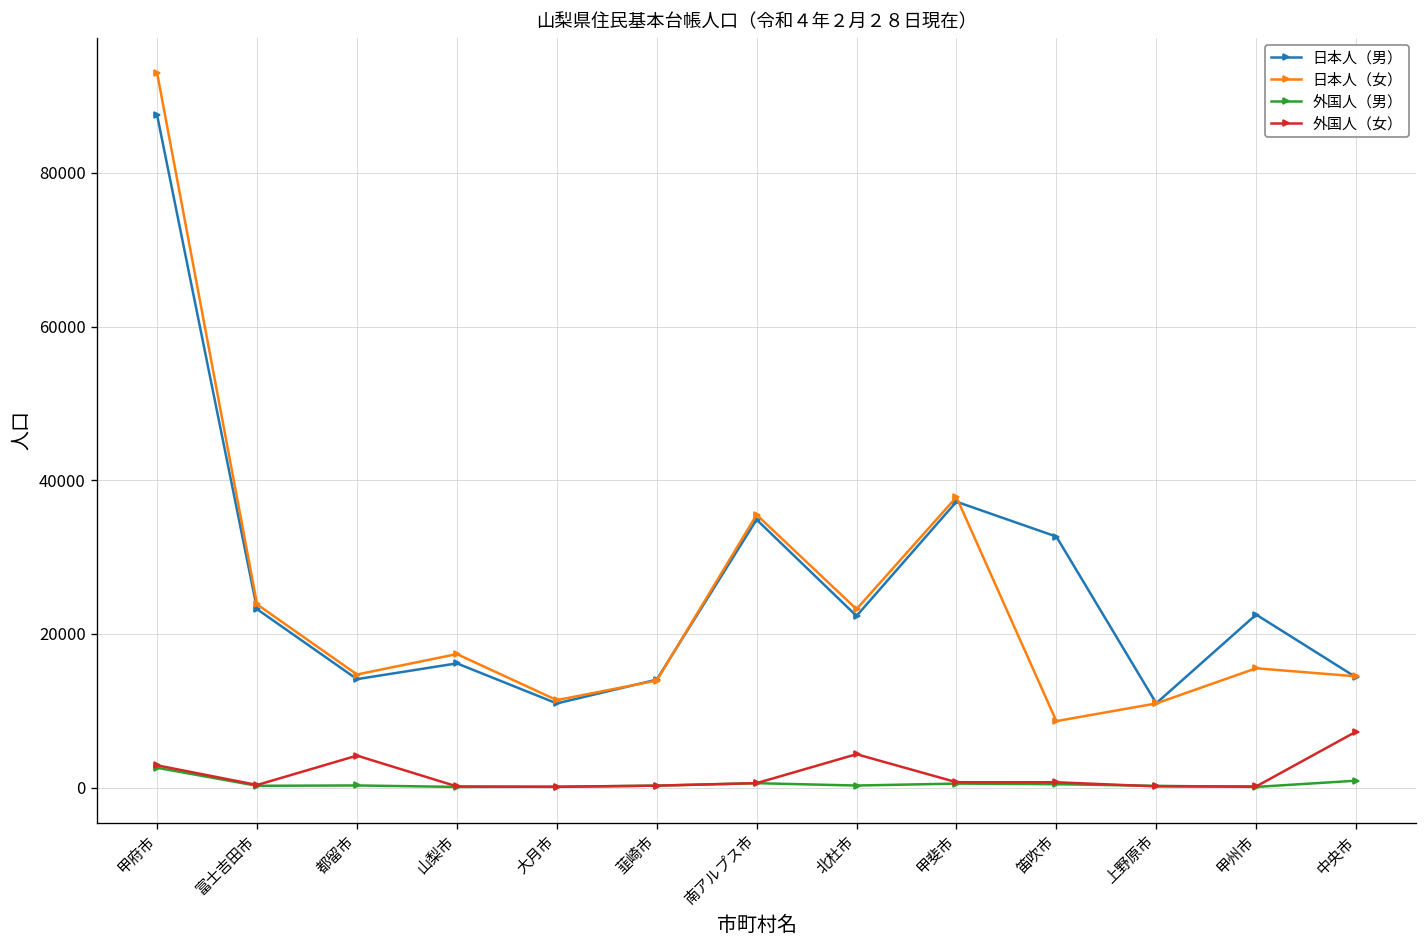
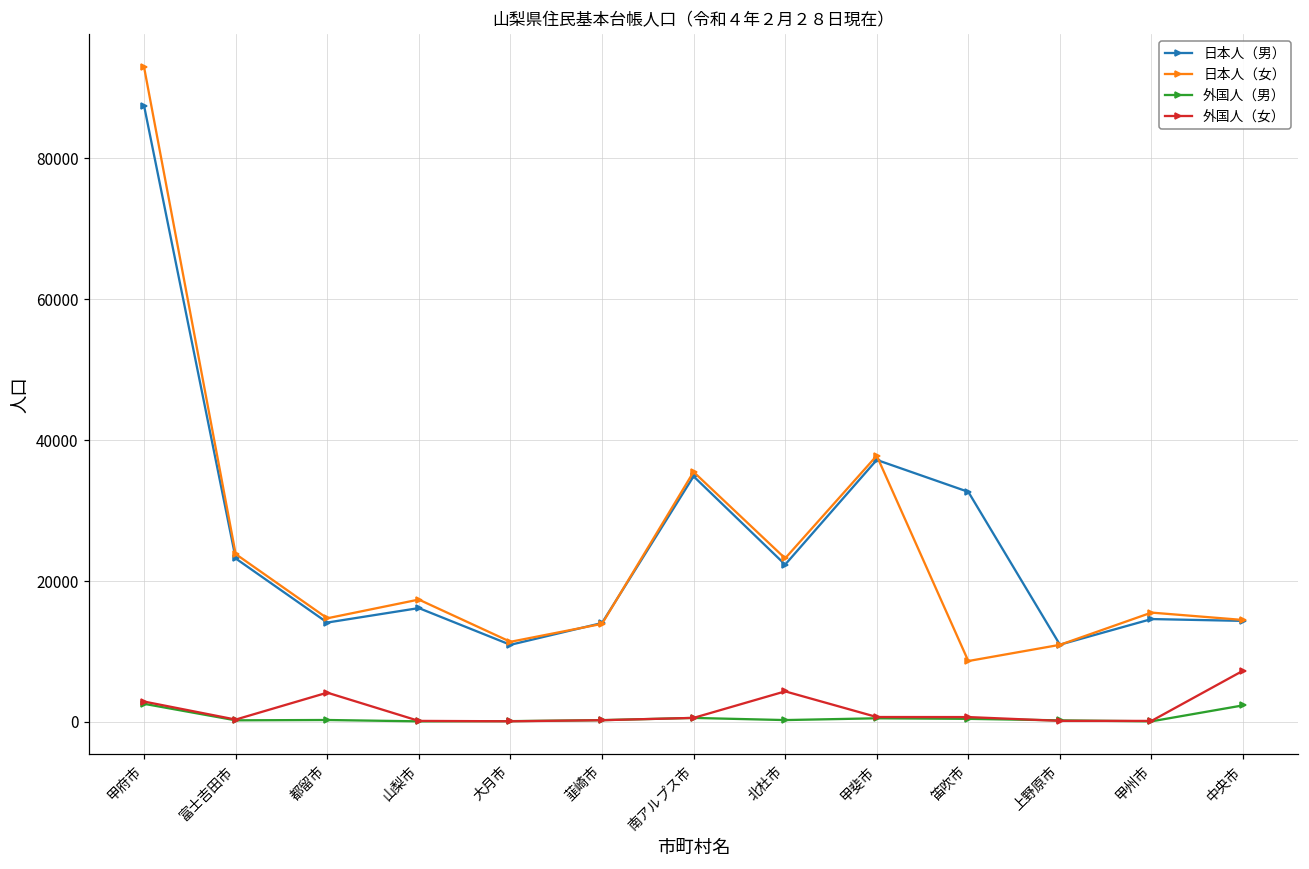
  {
    "日本人（男）": {
      "甲府市": 87000,
      "富士吉田市": 23000,
      "都留市": 14000,
      "山梨市": 16000,
      "大月市": 11000,
      "南アルプス市": 35000,
      "北杜市": 22000,
      "甲斐市": 37000,
      "笛吹市": 33000,
-     "甲州市": 23000
+     "甲州市": 15000
    },
    "日本人（女）": {
      "甲府市": 93000,
      "富士吉田市": 24000,
      "都留市": 15000,
      "山梨市": 17000,
      "大月市": 11000,
      "南アルプス市": 35000,
      "北杜市": 23000,
      "甲斐市": 38000,
      "笛吹市": 9000,
      "甲州市": 16000
    },
    "外国人（男）": {
      "都留市": 0,
      "北杜市": 0,
-     "中央市": 1000
+     "中央市": 2000
    },
    "外国人（女）": {
      "都留市": 4000,
      "北杜市": 4000,
      "中央市": 7000
    }
  }
